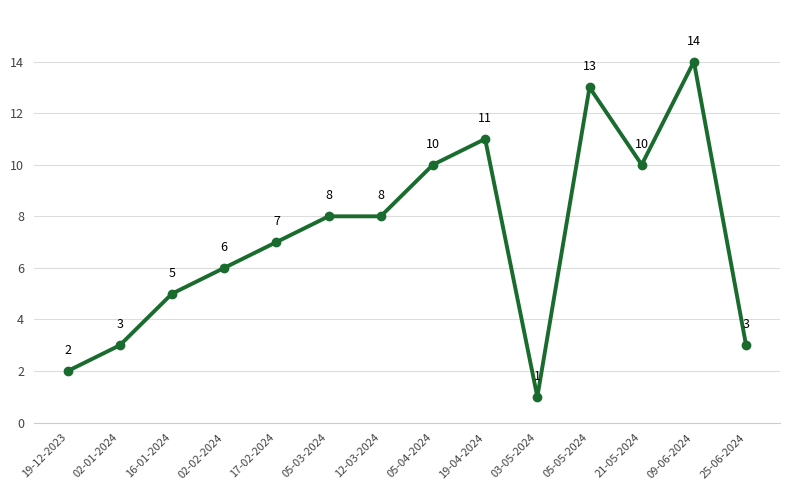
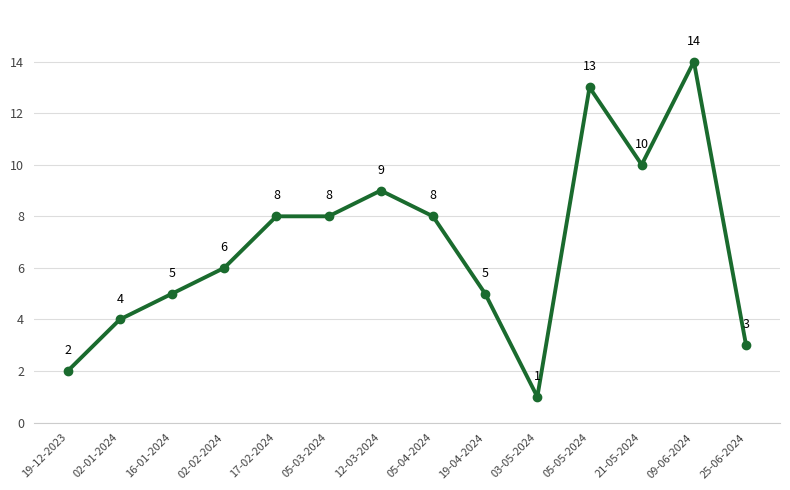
  {
    "19-12-2023": 2,
-   "02-01-2024": 3,
+   "02-01-2024": 4,
    "16-01-2024": 5,
    "02-02-2024": 6,
-   "17-02-2024": 7,
+   "17-02-2024": 8,
    "05-03-2024": 8,
-   "12-03-2024": 8,
-   "05-04-2024": 10,
-   "19-04-2024": 11,
+   "12-03-2024": 9,
+   "05-04-2024": 8,
+   "19-04-2024": 5,
    "03-05-2024": 1,
    "05-05-2024": 13,
    "21-05-2024": 10,
    "09-06-2024": 14,
    "25-06-2024": 3
  }
